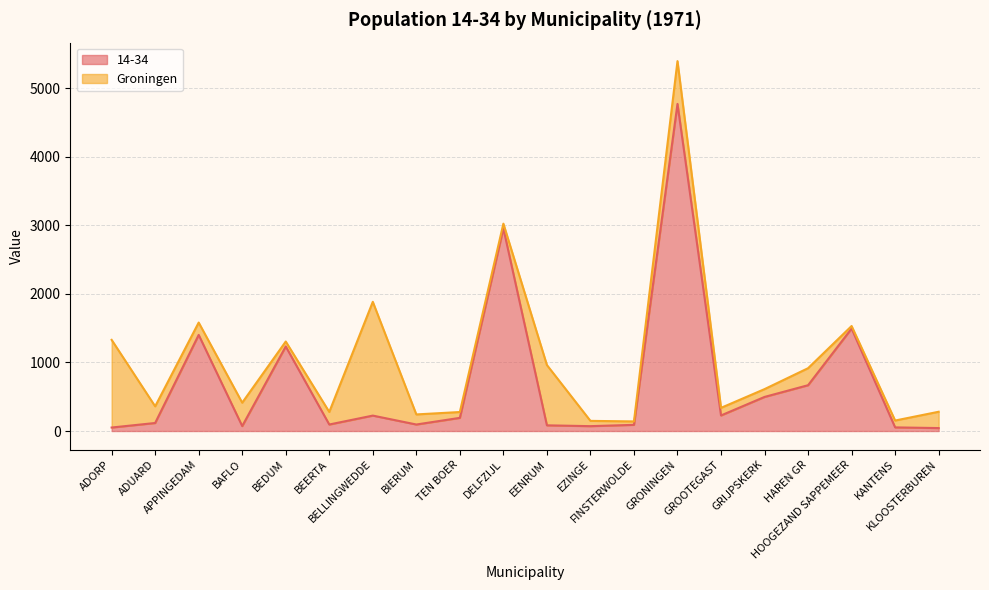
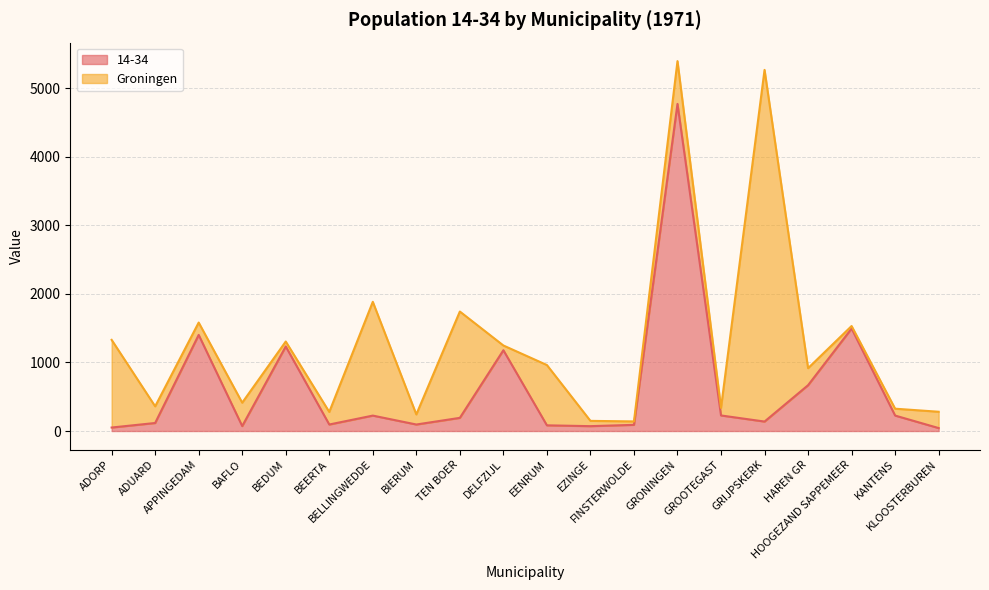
  {
    "14-34": {
      "ADORP": 100,
      "ADUARD": 100,
      "APPINGEDAM": 1400,
      "BAFLO": 100,
      "BEDUM": 1200,
      "BEERTA": 100,
      "BELLINGWEDDE": 200,
      "BIERUM": 100,
      "TEN BOER": 200,
-     "DELFZIJL": 3000,
+     "DELFZIJL": 1200,
      "EENRUM": 100,
      "EZINGE": 100,
      "FINSTERWOLDE": 100,
      "GRONINGEN": 4800,
      "GROOTEGAST": 200,
-     "GRIJPSKERK": 500,
+     "GRIJPSKERK": 100,
      "HAREN GR": 700,
-     "KANTENS": 100,
+     "KANTENS": 200,
      "KLOOSTERBUREN": 0
    },
    "Groningen": {
      "ADORP": 1300,
      "ADUARD": 200,
      "APPINGEDAM": 200,
      "BAFLO": 300,
      "BEDUM": 100,
      "BEERTA": 200,
      "BELLINGWEDDE": 1700,
      "BIERUM": 100,
-     "TEN BOER": 100,
+     "TEN BOER": 1600,
      "DELFZIJL": 100,
      "EENRUM": 900,
      "EZINGE": 100,
      "FINSTERWOLDE": 100,
      "GRONINGEN": 600,
      "GROOTEGAST": 100,
-     "GRIJPSKERK": 100,
+     "GRIJPSKERK": 5100,
      "HAREN GR": 200,
      "KANTENS": 100,
      "KLOOSTERBUREN": 200
    }
  }
